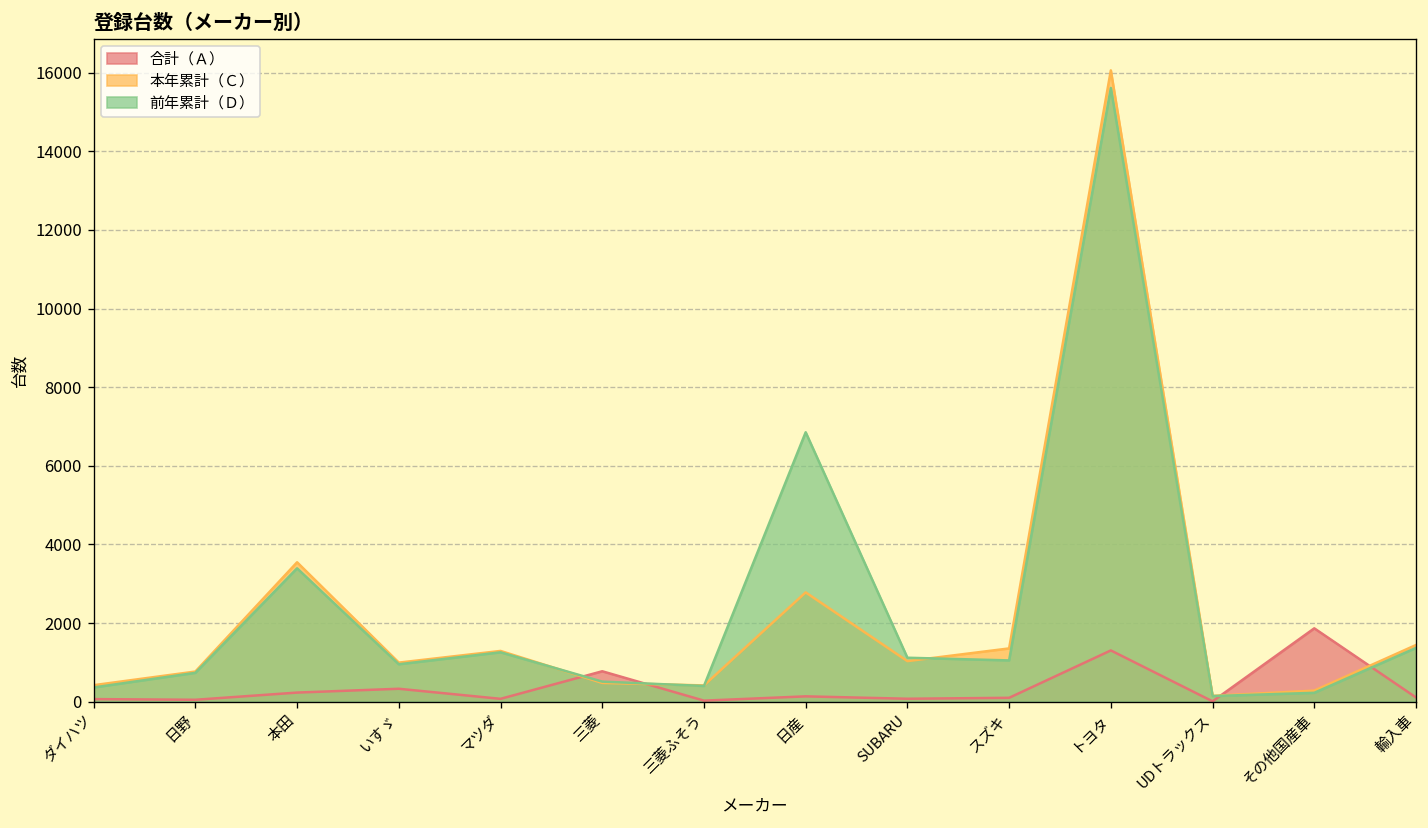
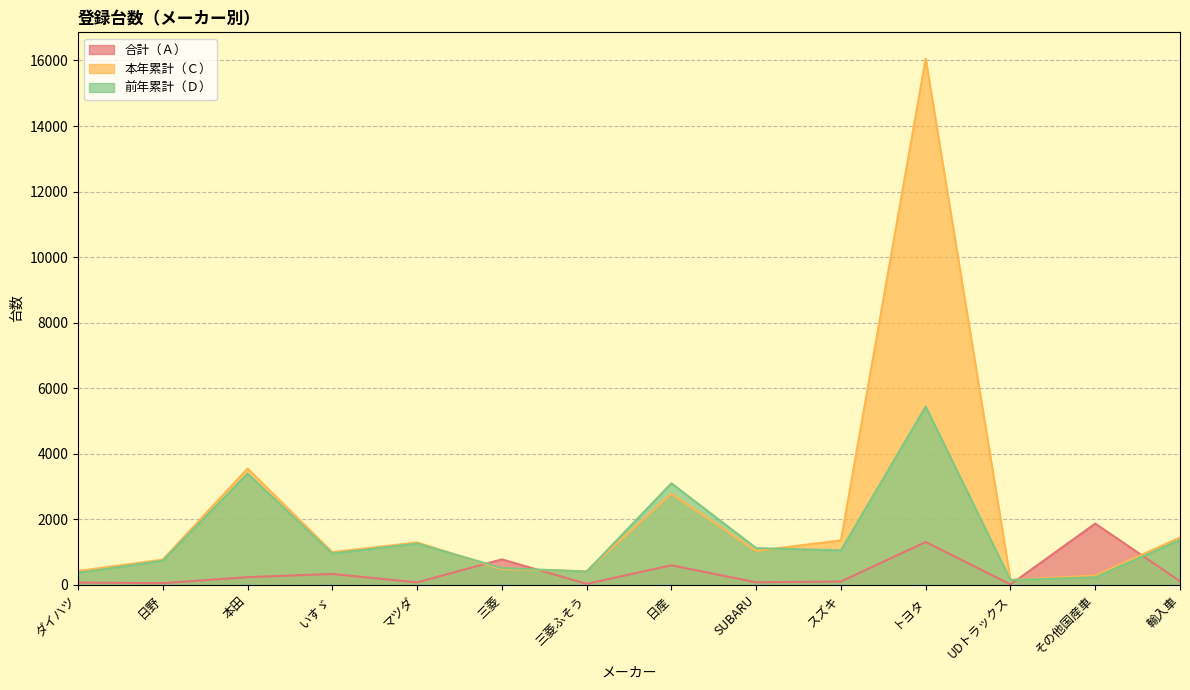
  {
    "合計（Ａ）": {
      "ダイハツ": 100,
      "日野": 100,
      "本田": 200,
      "いすゞ": 300,
      "マツダ": 100,
      "三菱": 800,
      "三菱ふそう": 0,
-     "日産": 100,
+     "日産": 600,
      "SUBARU": 100,
      "スズキ": 100,
      "トヨタ": 1300,
      "UDトラックス": 0,
      "その他国産車": 1900,
      "輸入車": 100
    },
    "本年累計（Ｃ）": {
      "本田": 3500,
      "日産": 2800,
      "SUBARU": 1000,
      "スズキ": 1400,
      "トヨタ": 16100
    },
    "前年累計（Ｄ）": {
      "本田": 3400,
-     "日産": 6900,
+     "日産": 3100,
      "SUBARU": 1100,
      "スズキ": 1100,
-     "トヨタ": 15600
+     "トヨタ": 5400
    }
  }
